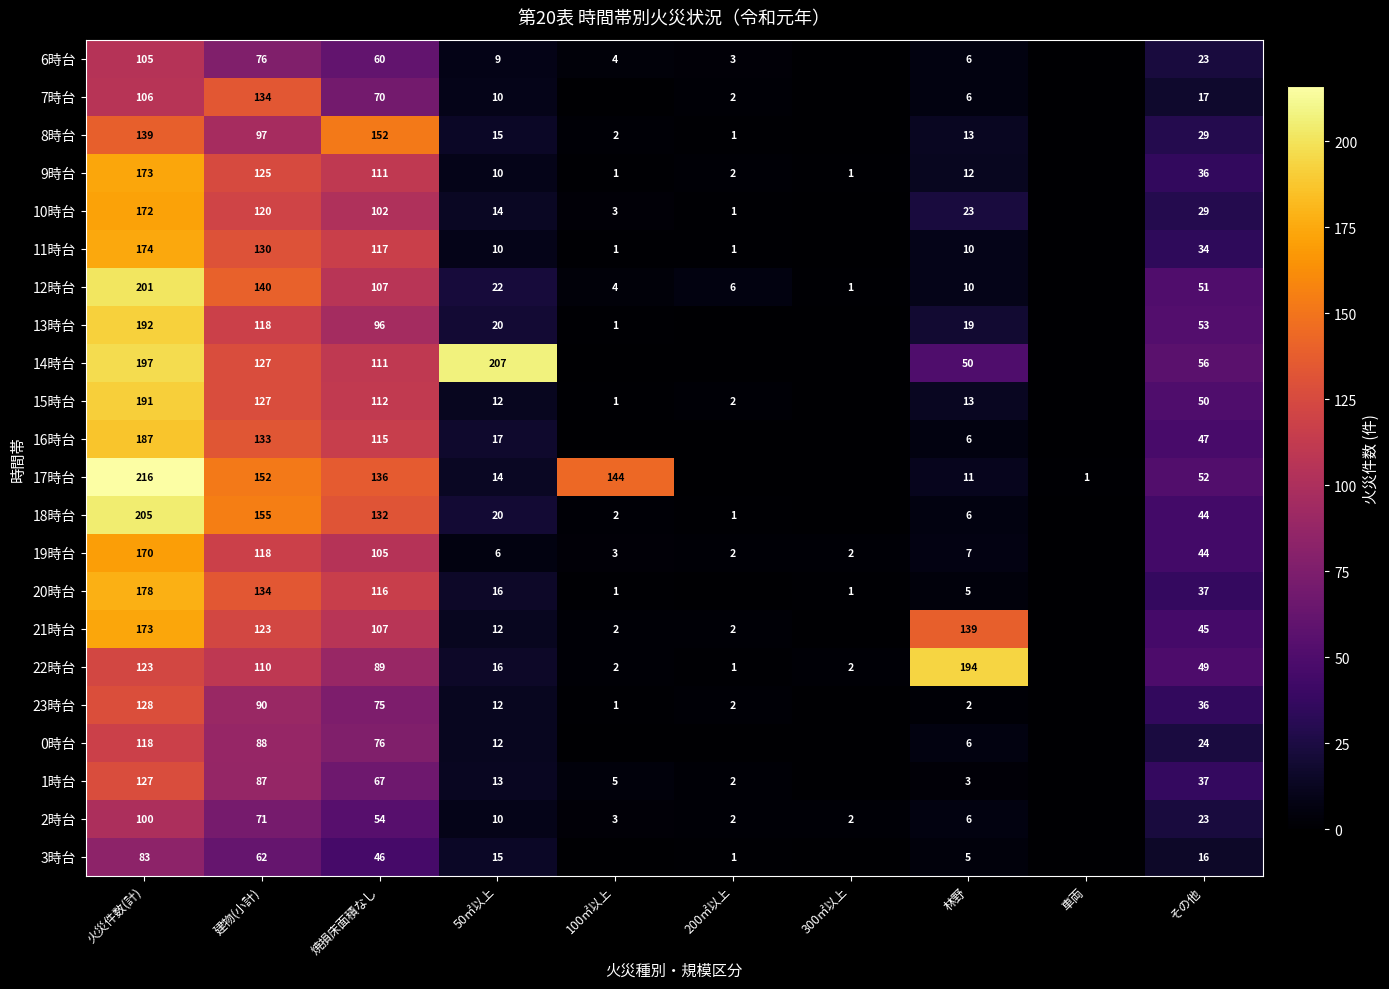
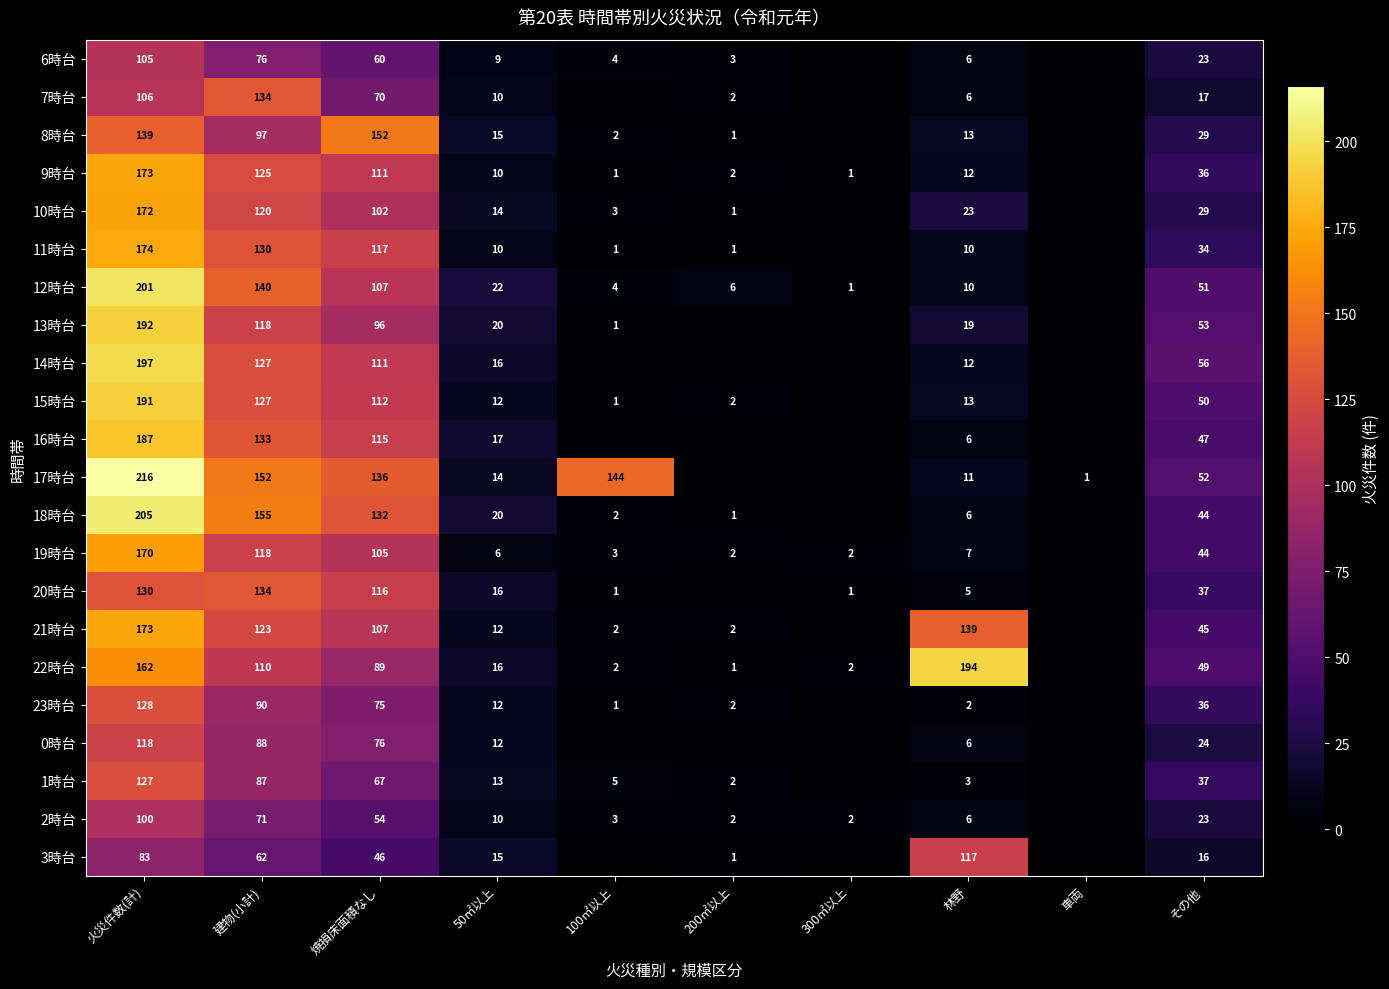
  {
    "6時台": {
      "火災件数(計)": 105,
      "建物(小計)": 76,
      "焼損床面積なし": 60,
      "50㎡以上": 9,
      "100㎡以上": 4,
      "200㎡以上": 3,
      "林野": 6,
      "その他": 23
    },
    "7時台": {
      "火災件数(計)": 106,
      "建物(小計)": 134,
      "焼損床面積なし": 70,
      "50㎡以上": 10,
      "200㎡以上": 2,
      "林野": 6,
      "その他": 17
    },
    "8時台": {
      "火災件数(計)": 139,
      "建物(小計)": 97,
      "焼損床面積なし": 152,
      "50㎡以上": 15,
      "100㎡以上": 2,
      "200㎡以上": 1,
      "林野": 13,
      "その他": 29
    },
    "9時台": {
      "火災件数(計)": 173,
      "建物(小計)": 125,
      "焼損床面積なし": 111,
      "50㎡以上": 10,
      "100㎡以上": 1,
      "200㎡以上": 2,
      "300㎡以上": 1,
      "林野": 12,
      "その他": 36
    },
    "10時台": {
      "火災件数(計)": 172,
      "建物(小計)": 120,
      "焼損床面積なし": 102,
      "50㎡以上": 14,
      "100㎡以上": 3,
      "200㎡以上": 1,
      "林野": 23,
      "その他": 29
    },
    "11時台": {
      "火災件数(計)": 174,
      "建物(小計)": 130,
      "焼損床面積なし": 117,
      "50㎡以上": 10,
      "100㎡以上": 1,
      "200㎡以上": 1,
      "林野": 10,
      "その他": 34
    },
    "12時台": {
      "火災件数(計)": 201,
      "建物(小計)": 140,
      "焼損床面積なし": 107,
      "50㎡以上": 22,
      "100㎡以上": 4,
      "200㎡以上": 6,
      "300㎡以上": 1,
      "林野": 10,
      "その他": 51
    },
    "13時台": {
      "火災件数(計)": 192,
      "建物(小計)": 118,
      "焼損床面積なし": 96,
      "50㎡以上": 20,
      "100㎡以上": 1,
      "林野": 19,
      "その他": 53
    },
    "14時台": {
      "火災件数(計)": 197,
      "建物(小計)": 127,
      "焼損床面積なし": 111,
-     "50㎡以上": 207,
-     "林野": 50,
+     "50㎡以上": 16,
+     "林野": 12,
      "その他": 56
    },
    "15時台": {
      "火災件数(計)": 191,
      "建物(小計)": 127,
      "焼損床面積なし": 112,
      "50㎡以上": 12,
      "100㎡以上": 1,
      "200㎡以上": 2,
      "林野": 13,
      "その他": 50
    },
    "16時台": {
      "火災件数(計)": 187,
      "建物(小計)": 133,
      "焼損床面積なし": 115,
      "50㎡以上": 17,
      "林野": 6,
      "その他": 47
    },
    "17時台": {
      "火災件数(計)": 216,
      "建物(小計)": 152,
      "焼損床面積なし": 136,
      "50㎡以上": 14,
      "100㎡以上": 144,
      "林野": 11,
      "車両": 1,
      "その他": 52
    },
    "18時台": {
      "火災件数(計)": 205,
      "建物(小計)": 155,
      "焼損床面積なし": 132,
      "50㎡以上": 20,
      "100㎡以上": 2,
      "200㎡以上": 1,
      "林野": 6,
      "その他": 44
    },
    "19時台": {
      "火災件数(計)": 170,
      "建物(小計)": 118,
      "焼損床面積なし": 105,
      "50㎡以上": 6,
      "100㎡以上": 3,
      "200㎡以上": 2,
      "300㎡以上": 2,
      "林野": 7,
      "その他": 44
    },
    "20時台": {
-     "火災件数(計)": 178,
+     "火災件数(計)": 130,
      "建物(小計)": 134,
      "焼損床面積なし": 116,
      "50㎡以上": 16,
      "100㎡以上": 1,
      "300㎡以上": 1,
      "林野": 5,
      "その他": 37
    },
    "21時台": {
      "火災件数(計)": 173,
      "建物(小計)": 123,
      "焼損床面積なし": 107,
      "50㎡以上": 12,
      "100㎡以上": 2,
      "200㎡以上": 2,
      "林野": 139,
      "その他": 45
    },
    "22時台": {
-     "火災件数(計)": 123,
+     "火災件数(計)": 162,
      "建物(小計)": 110,
      "焼損床面積なし": 89,
      "50㎡以上": 16,
      "100㎡以上": 2,
      "200㎡以上": 1,
      "300㎡以上": 2,
      "林野": 194,
      "その他": 49
    },
    "23時台": {
      "火災件数(計)": 128,
      "建物(小計)": 90,
      "焼損床面積なし": 75,
      "50㎡以上": 12,
      "100㎡以上": 1,
      "200㎡以上": 2,
      "林野": 2,
      "その他": 36
    },
    "0時台": {
      "火災件数(計)": 118,
      "建物(小計)": 88,
      "焼損床面積なし": 76,
      "50㎡以上": 12,
      "林野": 6,
      "その他": 24
    },
    "1時台": {
      "火災件数(計)": 127,
      "建物(小計)": 87,
      "焼損床面積なし": 67,
      "50㎡以上": 13,
      "100㎡以上": 5,
      "200㎡以上": 2,
      "林野": 3,
      "その他": 37
    },
    "2時台": {
      "火災件数(計)": 100,
      "建物(小計)": 71,
      "焼損床面積なし": 54,
      "50㎡以上": 10,
      "100㎡以上": 3,
      "200㎡以上": 2,
      "300㎡以上": 2,
      "林野": 6,
      "その他": 23
    },
    "3時台": {
      "火災件数(計)": 83,
      "建物(小計)": 62,
      "焼損床面積なし": 46,
      "50㎡以上": 15,
      "200㎡以上": 1,
-     "林野": 5,
+     "林野": 117,
      "その他": 16
    }
  }
